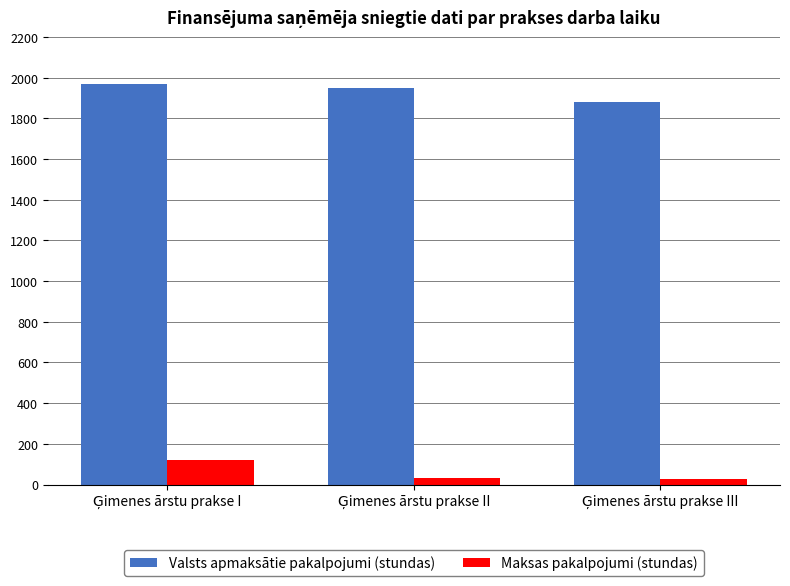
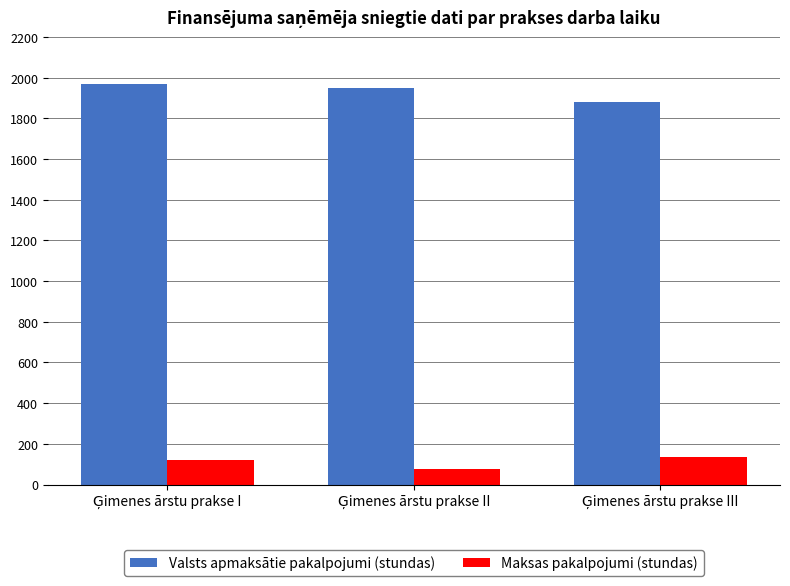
  {
    "Valsts apmaksātie pakalpojumi (stundas)": {
      "Ģimenes ārstu prakse I": 1970,
      "Ģimenes ārstu prakse II": 1950,
      "Ģimenes ārstu prakse III": 1880
    },
    "Maksas pakalpojumi (stundas)": {
      "Ģimenes ārstu prakse I": 120,
-     "Ģimenes ārstu prakse II": 30,
-     "Ģimenes ārstu prakse III": 30
+     "Ģimenes ārstu prakse II": 80,
+     "Ģimenes ārstu prakse III": 130
    }
  }
